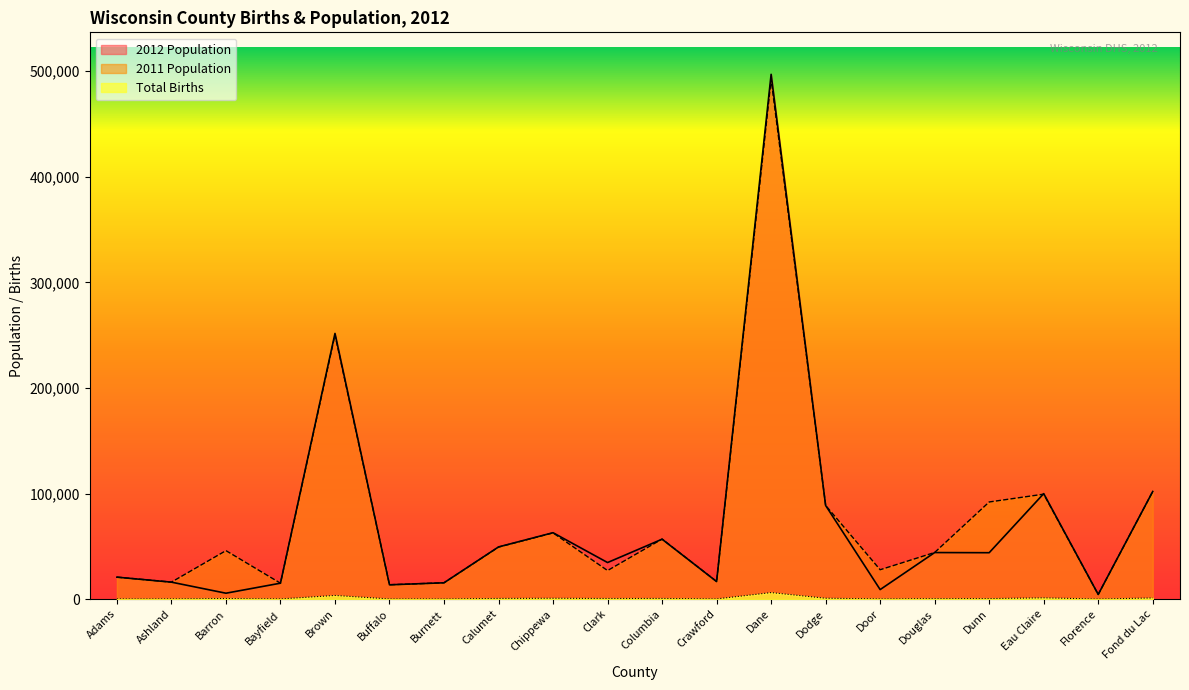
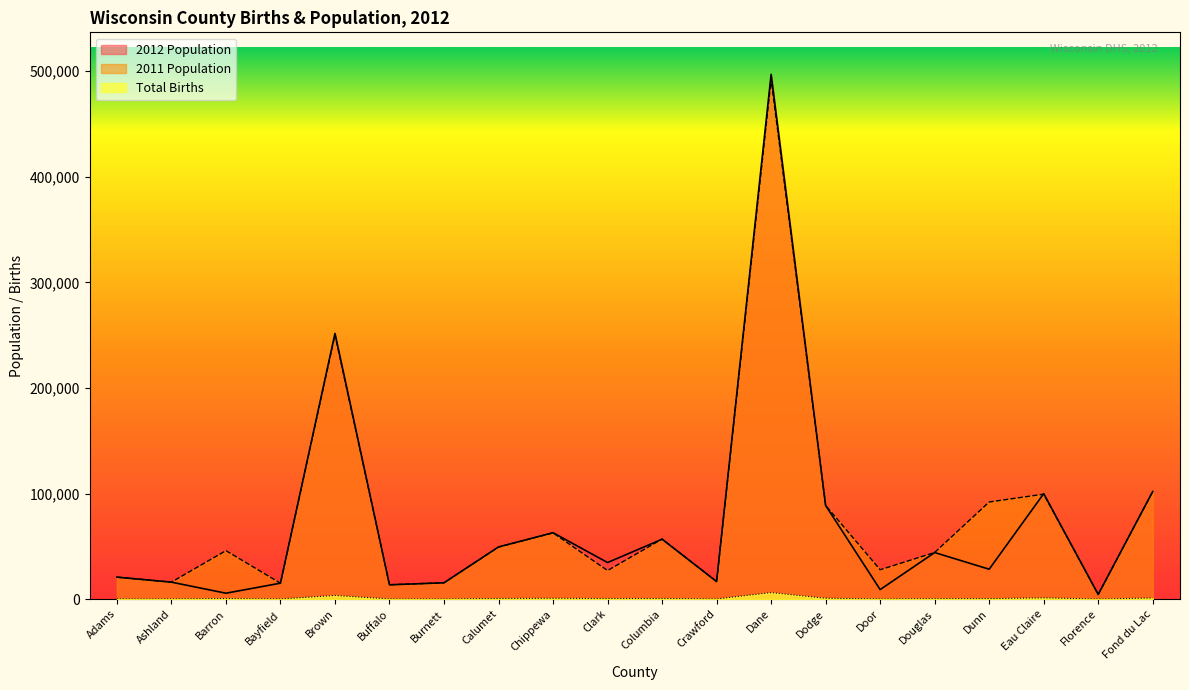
  {
    "2012 Population": {
      "Barron": "6,000",
      "Clark": "35,000",
      "Dane": "497,000",
      "Door": "9,000",
-     "Dunn": "44,000"
+     "Dunn": "28,000"
    },
    "Total Births": {
      "Adams": "0",
      "Ashland": "0",
      "Barron": "1,000",
      "Bayfield": "0",
      "Brown": "3,000",
      "Buffalo": "0",
      "Burnett": "0",
      "Calumet": "1,000",
      "Chippewa": "1,000",
      "Clark": "1,000",
      "Columbia": "1,000",
      "Crawford": "0",
      "Dane": "6,000",
      "Dodge": "1,000",
      "Door": "0",
      "Douglas": "0",
      "Dunn": "0",
      "Eau Claire": "1,000",
      "Florence": "0",
      "Fond du Lac": "1,000"
    },
    "2011 Population": {
      "Barron": "46,000",
      "Clark": "27,000",
      "Dane": "492,000",
      "Door": "28,000",
      "Dunn": "92,000"
    }
  }
